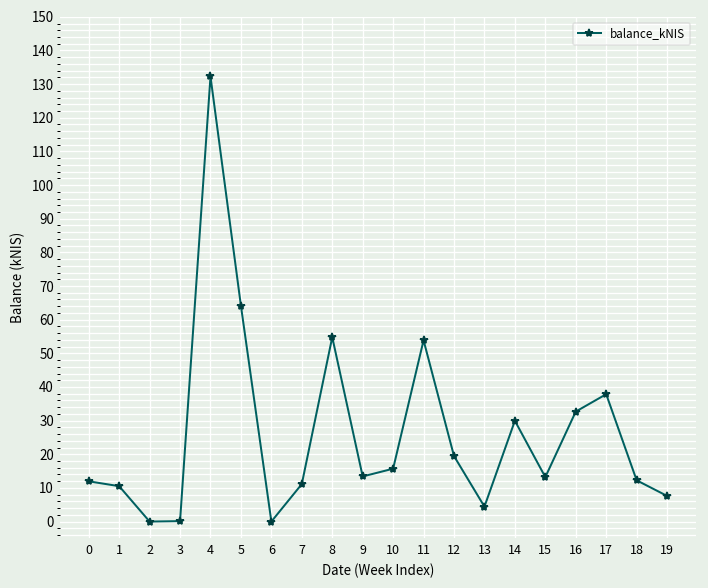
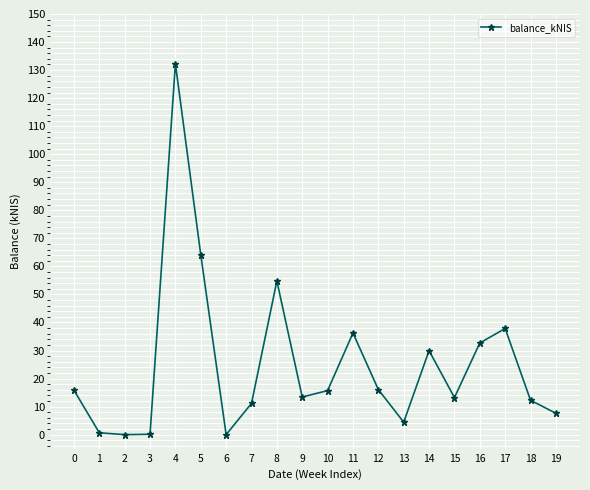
  {
-   "0": 12,
-   "1": 11,
+   "0": 16,
+   "1": 1,
    "2": 0,
    "3": 0,
    "4": 132,
    "5": 64,
    "6": 0,
    "7": 11,
    "8": 55,
    "9": 13,
    "10": 16,
-   "11": 54,
-   "12": 19,
+   "11": 36,
+   "12": 16,
    "13": 4,
    "14": 30,
    "15": 13,
    "16": 33,
    "17": 38,
    "18": 12,
    "19": 8
  }
